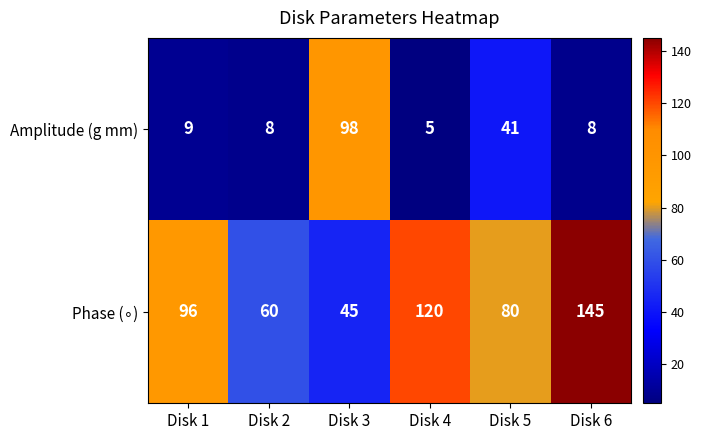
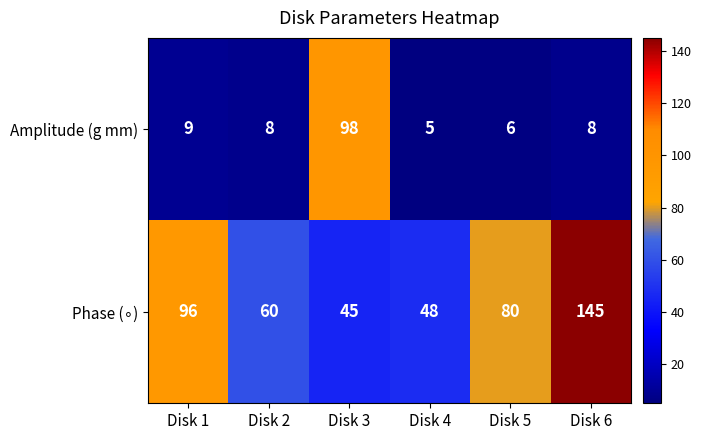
  {
    "Amplitude (g mm)": {
      "Disk 1": 9,
      "Disk 2": 8,
      "Disk 3": 98,
      "Disk 4": 5,
-     "Disk 5": 41,
+     "Disk 5": 6,
      "Disk 6": 8
    },
    "Phase (∘)": {
      "Disk 1": 96,
      "Disk 2": 60,
      "Disk 3": 45,
-     "Disk 4": 120,
+     "Disk 4": 48,
      "Disk 5": 80,
      "Disk 6": 145
    }
  }
